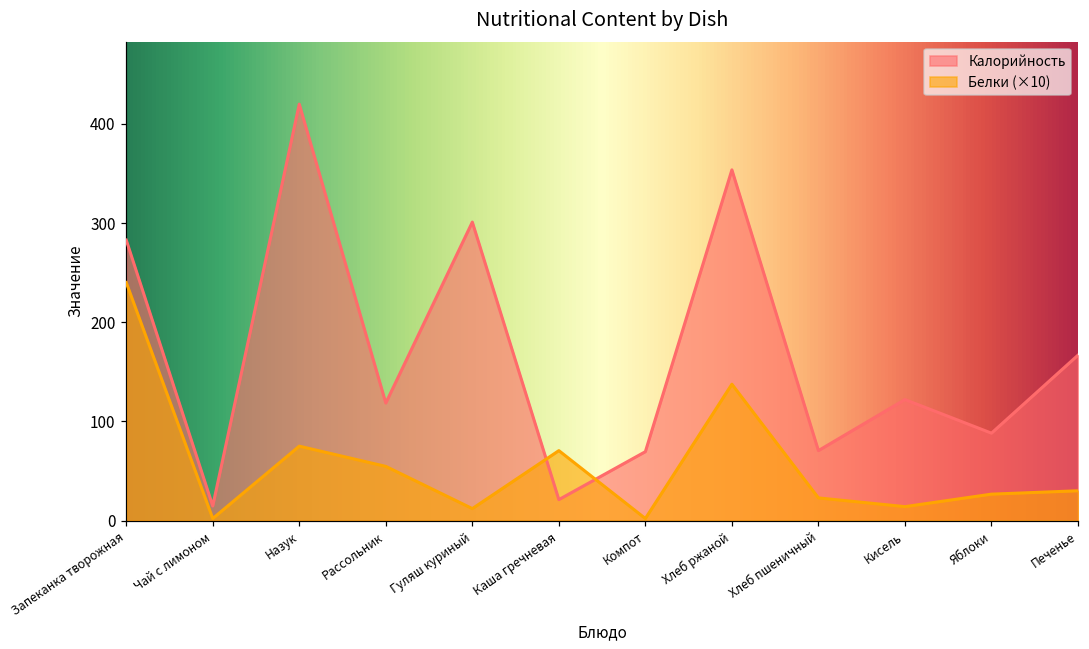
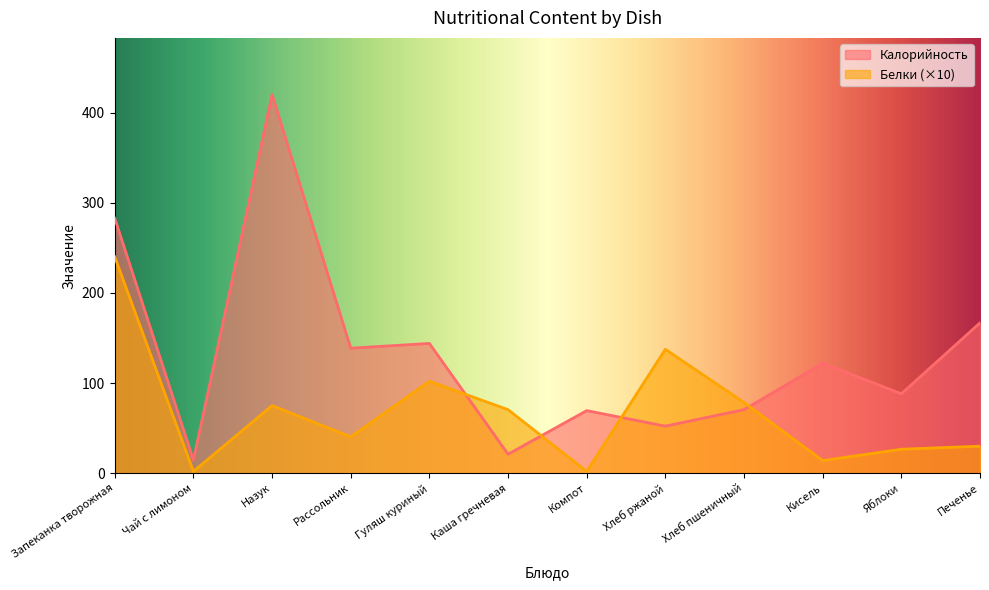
  {
    "Калорийность": {
      "Запеканка творожная": 280,
      "Чай с лимоном": 10,
      "Назук": 420,
-     "Рассольник": 120,
-     "Гуляш куриный": 300,
+     "Рассольник": 140,
+     "Гуляш куриный": 140,
      "Каша гречневая": 20,
      "Компот": 70,
-     "Хлеб ржаной": 350,
+     "Хлеб ржаной": 50,
      "Хлеб пшеничный": 70,
      "Кисель": 120,
      "Яблоки": 90,
      "Печенье": 170
    },
    "Белки (×10)": {
      "Запеканка творожная": 240,
      "Чай с лимоном": 0,
      "Назук": 80,
-     "Рассольник": 50,
-     "Гуляш куриный": 10,
+     "Рассольник": 40,
+     "Гуляш куриный": 100,
      "Каша гречневая": 70,
      "Компот": 0,
      "Хлеб ржаной": 140,
-     "Хлеб пшеничный": 20,
+     "Хлеб пшеничный": 80,
      "Кисель": 10,
      "Яблоки": 30,
      "Печенье": 30
    }
  }
